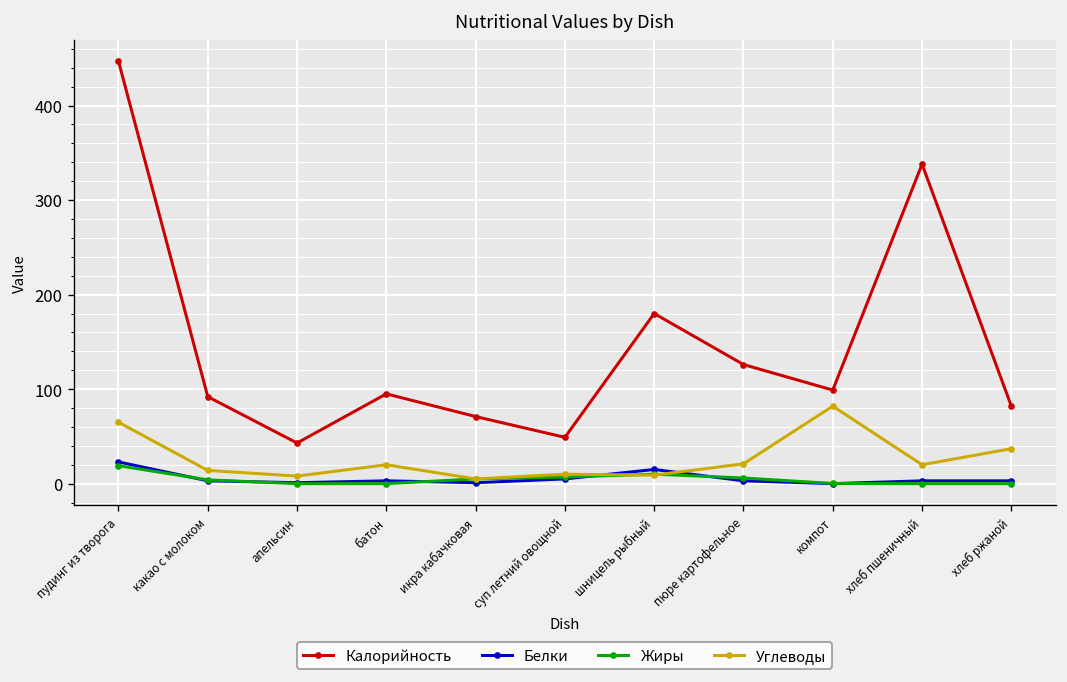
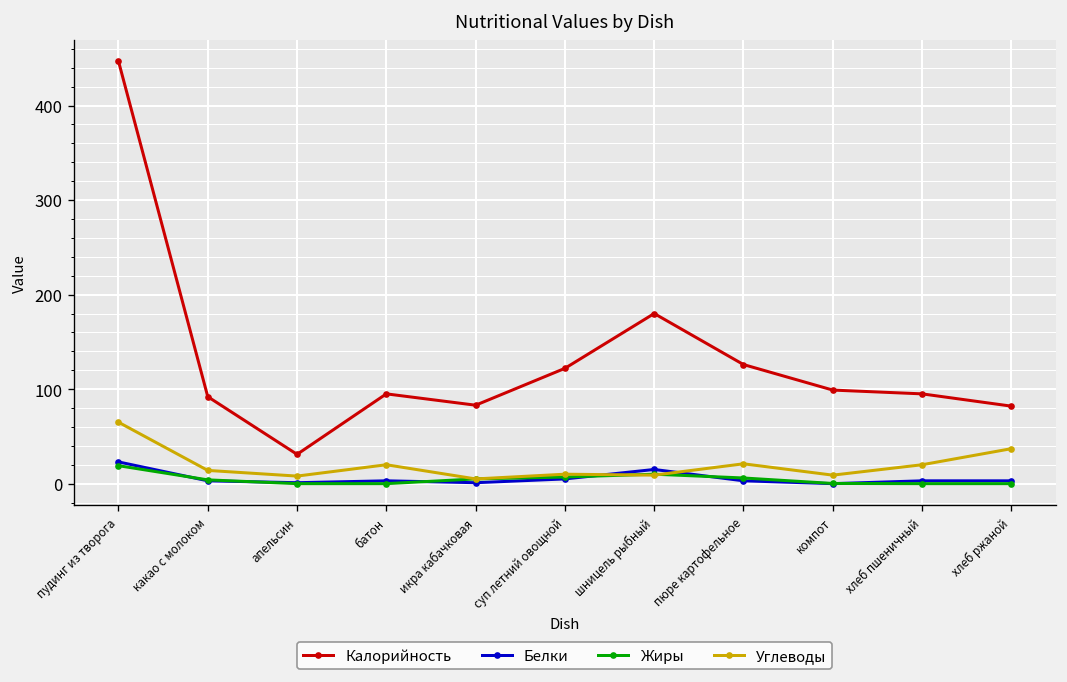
  {
    "Калорийность": {
      "пудинг из творога": 450,
      "какао с молоком": 90,
-     "апельсин": 40,
+     "апельсин": 30,
      "батон": 100,
-     "икра кабачковая": 70,
-     "суп летний овощной": 50,
+     "икра кабачковая": 80,
+     "суп летний овощной": 120,
      "шницель рыбный": 180,
      "пюре картофельное": 130,
      "компот": 100,
-     "хлеб пшеничный": 340,
+     "хлеб пшеничный": 100,
      "хлеб ржаной": 80
    },
    "Белки": {
      "пудинг из творога": 20,
      "икра кабачковая": 0,
      "шницель рыбный": 20
    },
    "Жиры": {
      "пудинг из творога": 20
    },
    "Углеводы": {
      "пудинг из творога": 70,
      "какао с молоком": 10,
      "апельсин": 10,
      "батон": 20,
      "пюре картофельное": 20,
-     "компот": 80,
+     "компот": 10,
      "хлеб пшеничный": 20,
      "хлеб ржаной": 40
    }
  }
